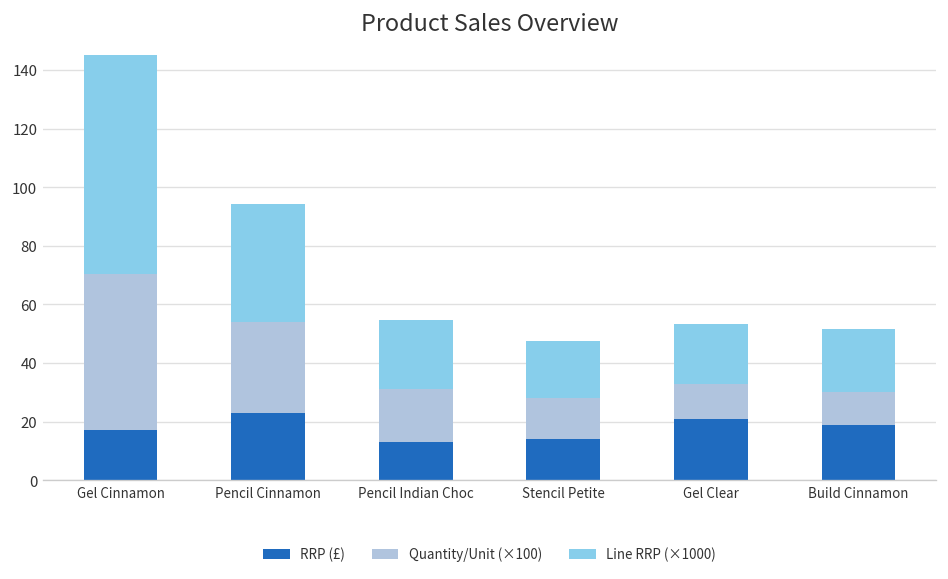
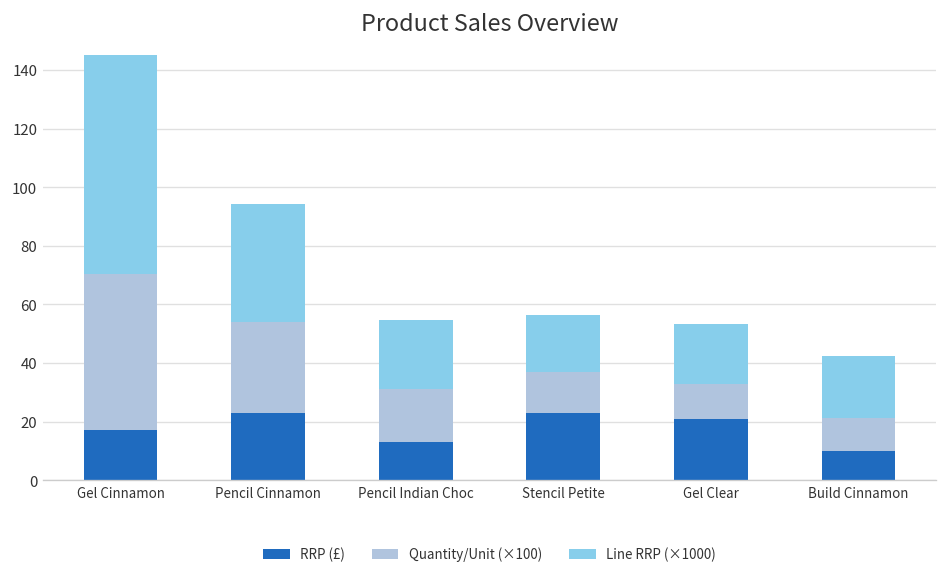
  {
    "RRP (£)": {
      "Gel Cinnamon": 17,
      "Pencil Cinnamon": 23,
      "Pencil Indian Choc": 13,
-     "Stencil Petite": 14,
+     "Stencil Petite": 23,
      "Gel Clear": 21,
-     "Build Cinnamon": 19
+     "Build Cinnamon": 10
    }
  }
